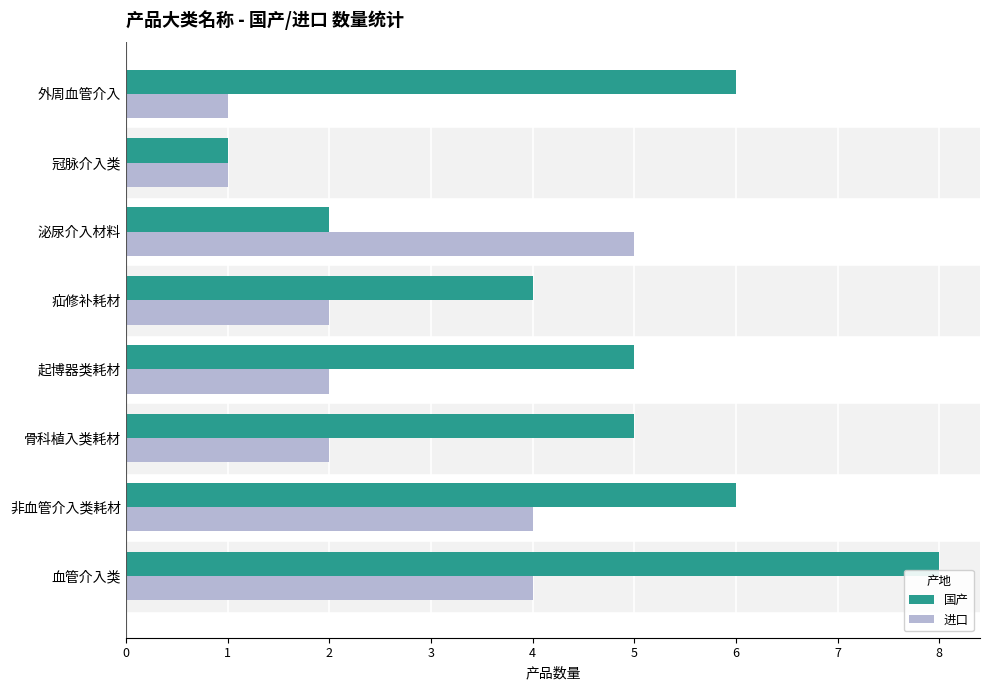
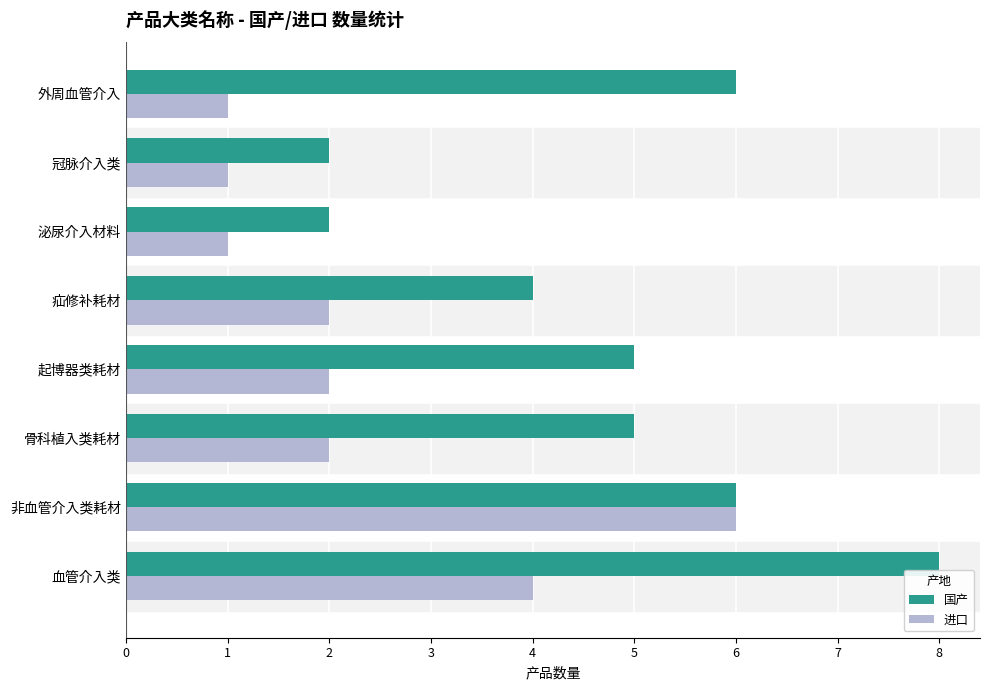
  {
    "国产": {
      "外周血管介入": 6,
-     "冠脉介入类": 1,
+     "冠脉介入类": 2,
      "泌尿介入材料": 2,
      "疝修补耗材": 4,
      "起博器类耗材": 5,
      "骨科植入类耗材": 5,
      "非血管介入类耗材": 6,
      "血管介入类": 8
    },
    "进口": {
      "外周血管介入": 1,
      "冠脉介入类": 1,
-     "泌尿介入材料": 5,
+     "泌尿介入材料": 1,
      "疝修补耗材": 2,
      "起博器类耗材": 2,
      "骨科植入类耗材": 2,
-     "非血管介入类耗材": 4,
+     "非血管介入类耗材": 6,
      "血管介入类": 4
    }
  }
